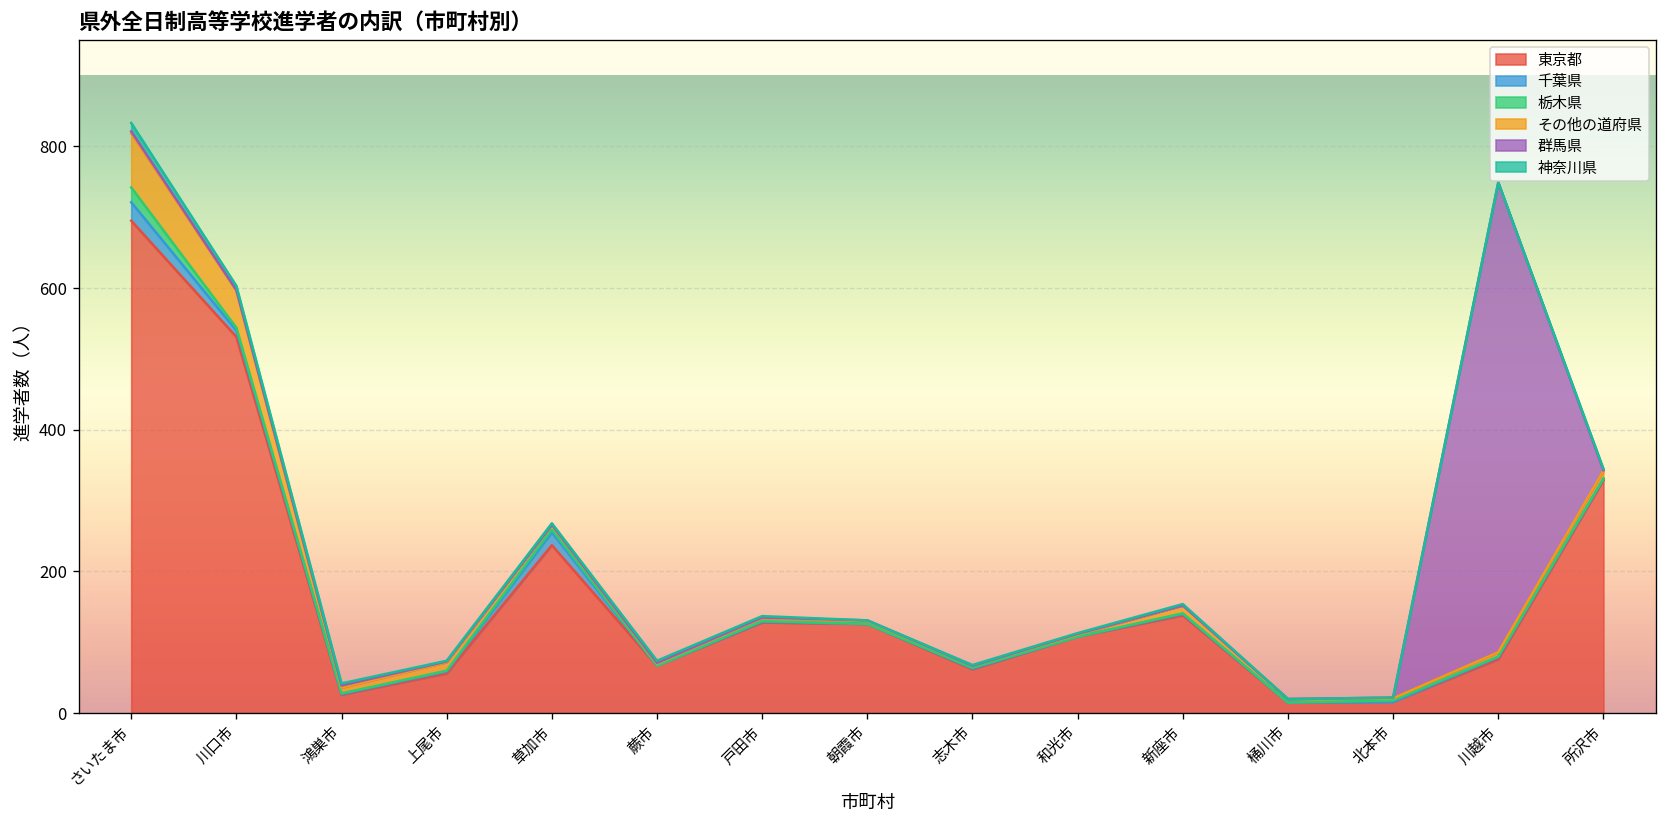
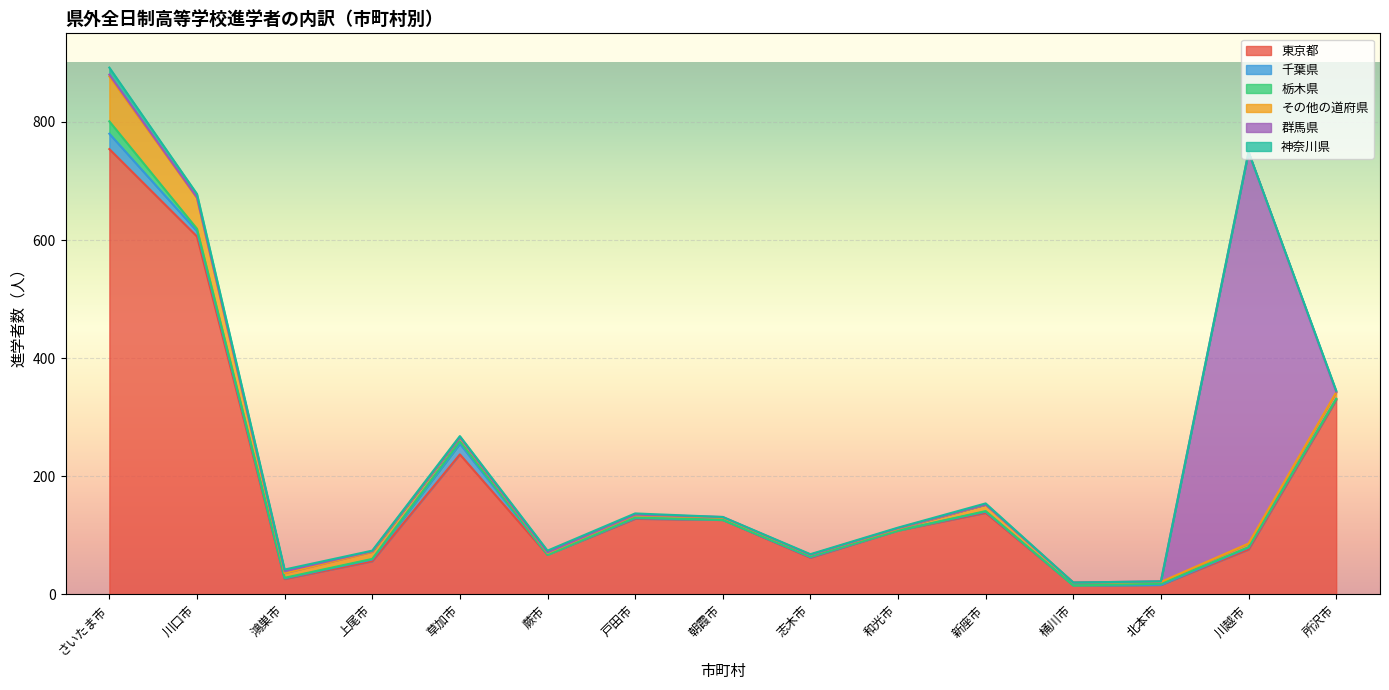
  {
    "東京都": {
-     "さいたま市": 700,
-     "川口市": 530,
+     "さいたま市": 750,
+     "川口市": 610,
      "草加市": 240
    },
    "千葉県": {
      "さいたま市": 30
    },
    "その他の道府県": {
      "川越市": 10
    }
  }
